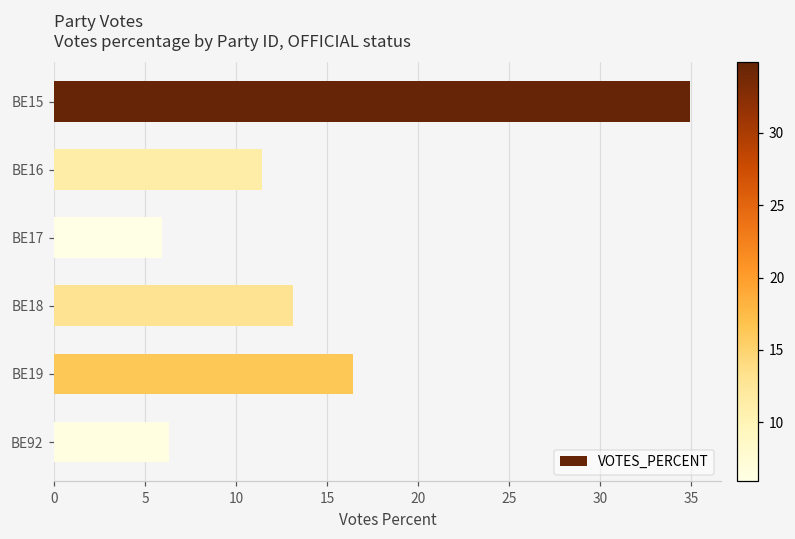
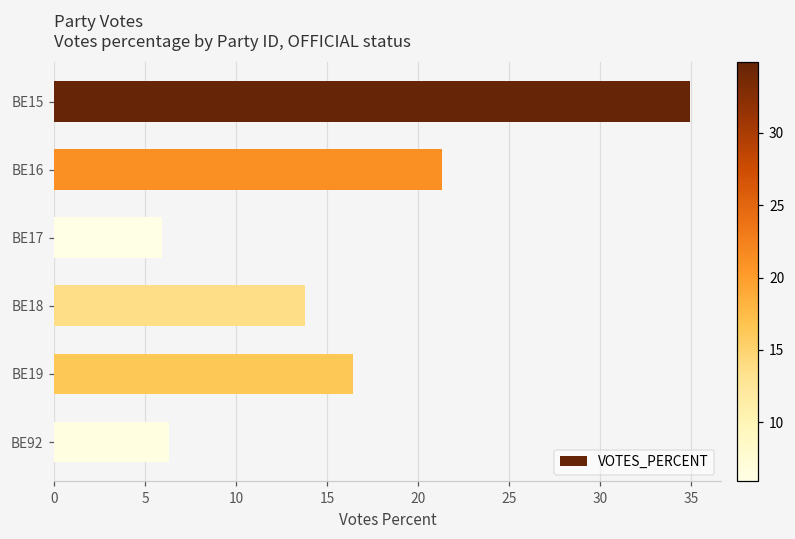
  {
    "BE15": 34.9,
-   "BE16": 11.4,
+   "BE16": 21.3,
    "BE17": 5.9,
-   "BE18": 13.1,
+   "BE18": 13.8,
    "BE19": 16.4,
    "BE92": 6.3
  }
